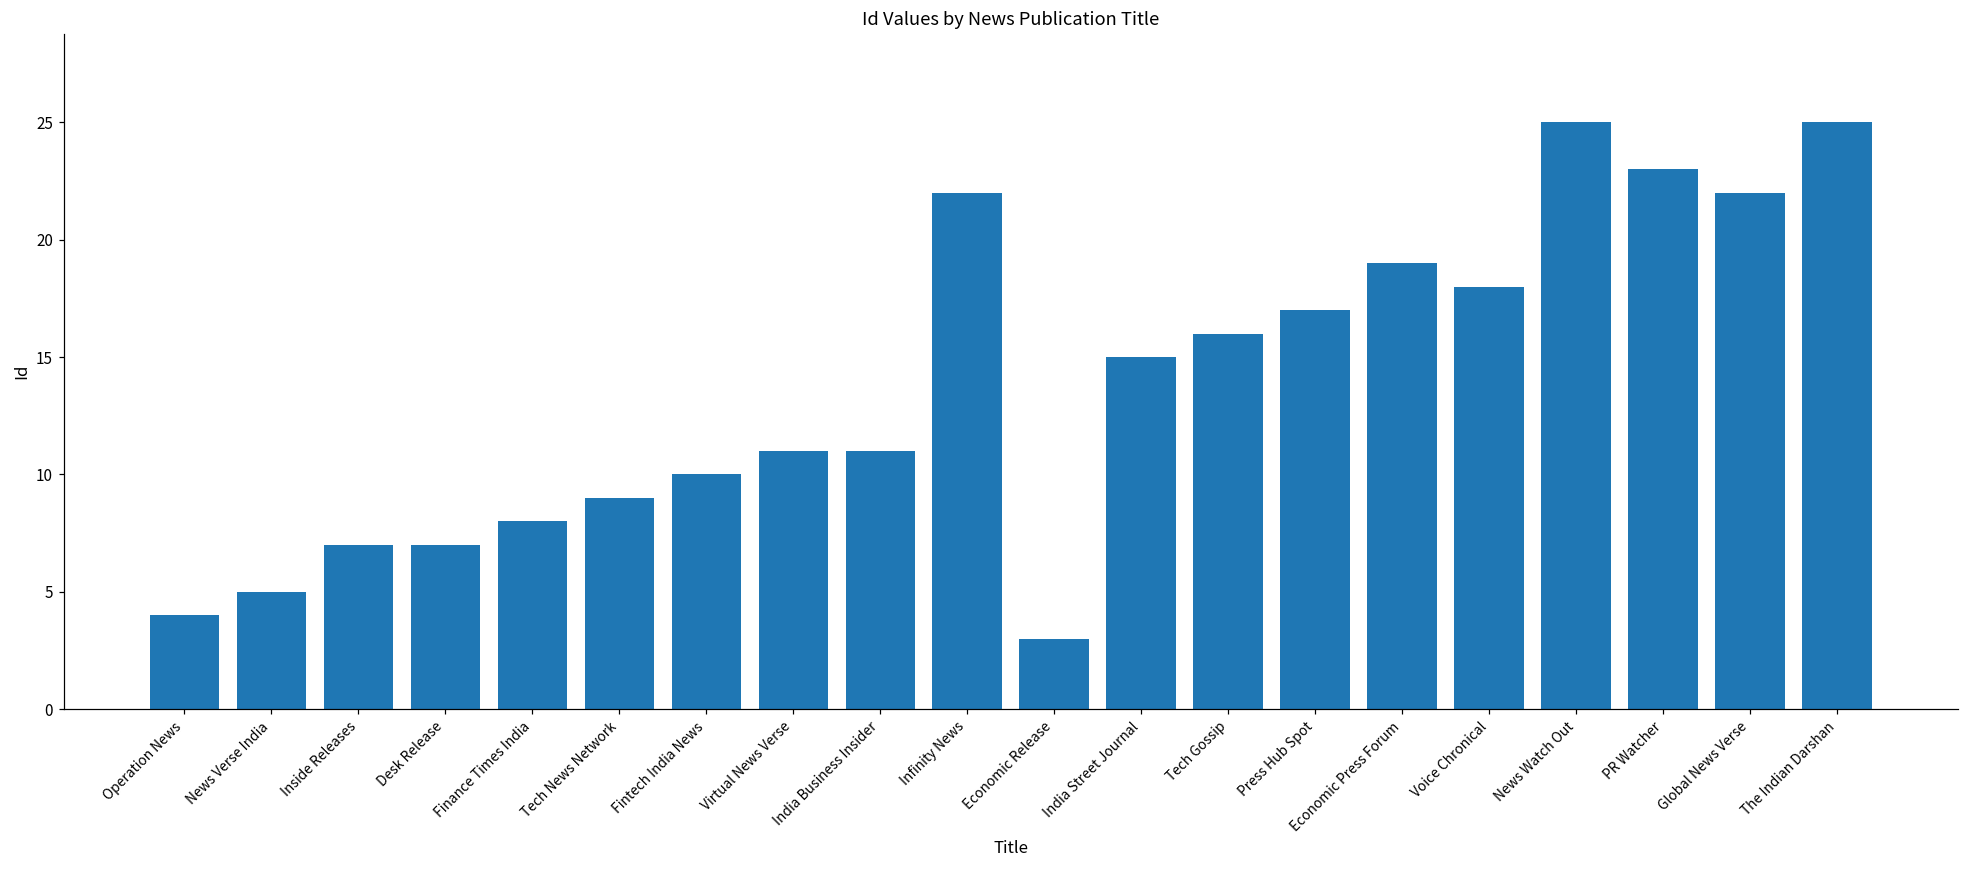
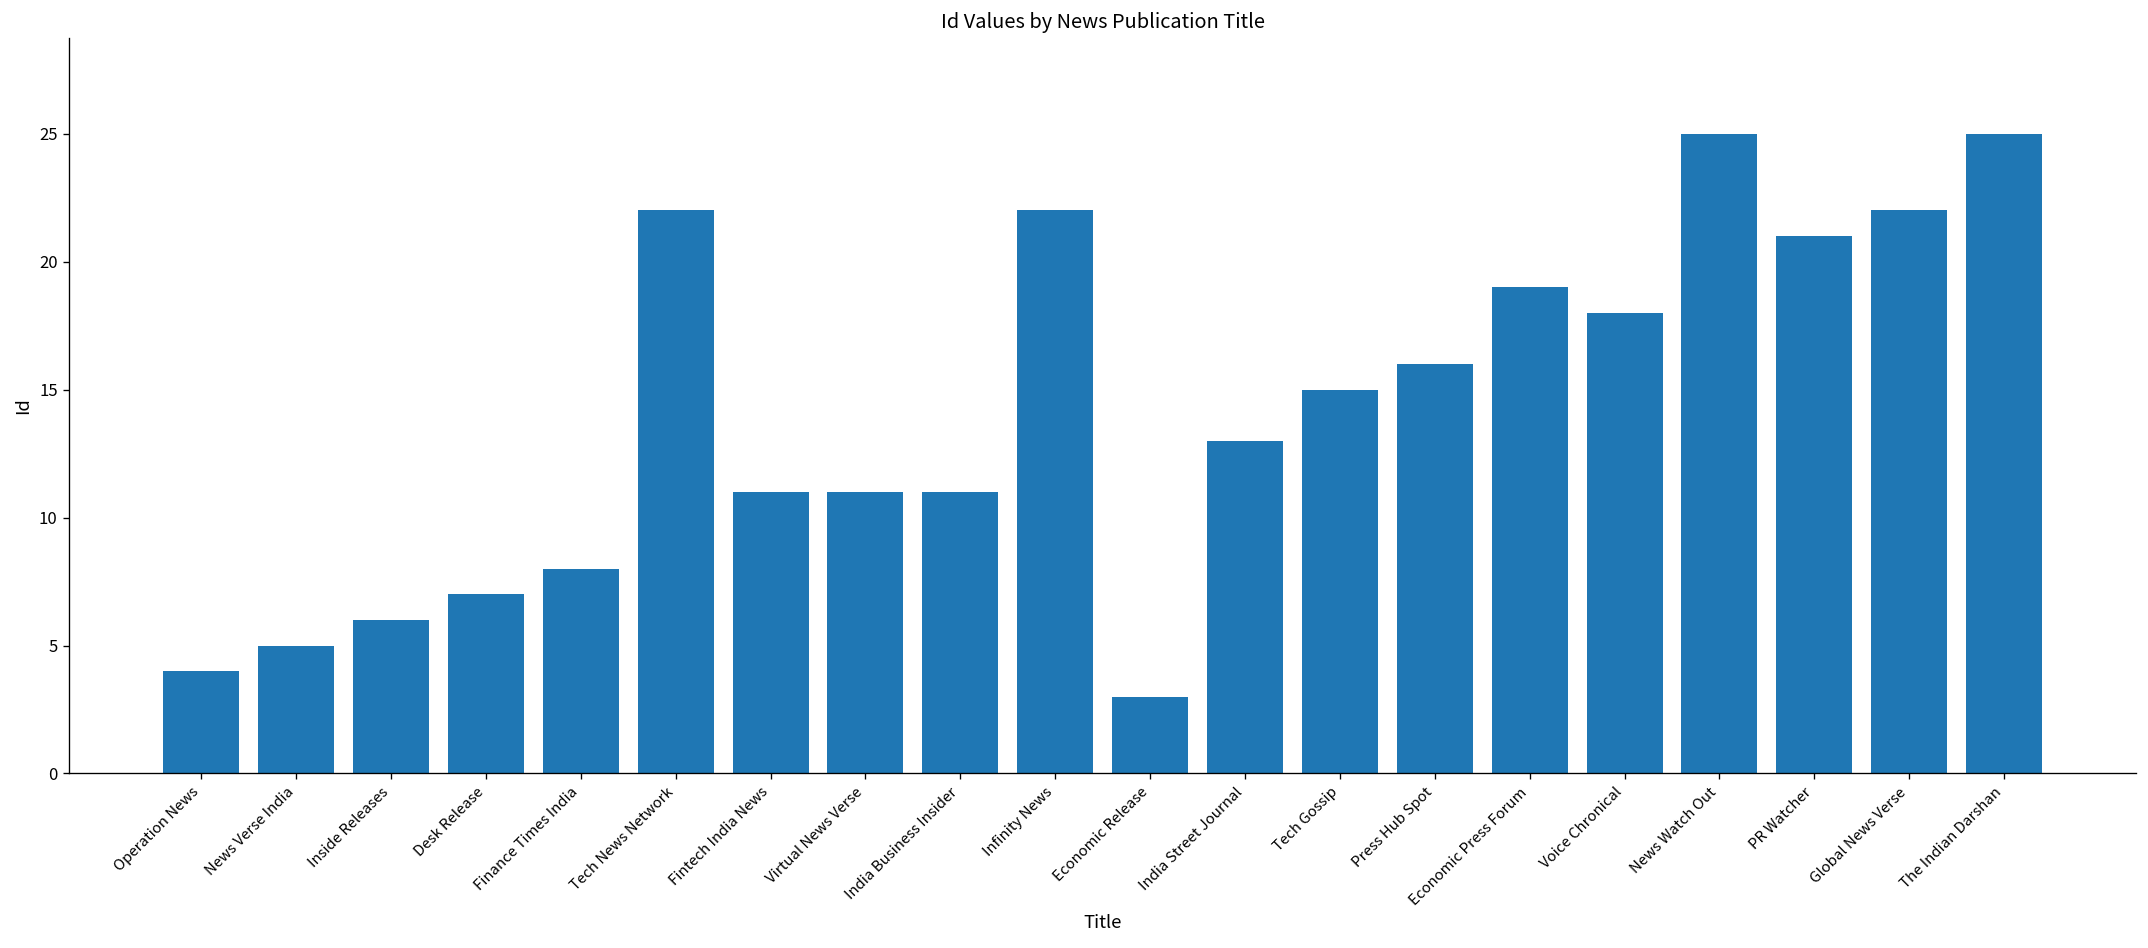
  {
    "Operation News": 4,
    "News Verse India": 5,
-   "Inside Releases": 7,
+   "Inside Releases": 6,
    "Desk Release": 7,
    "Finance Times India": 8,
-   "Tech News Network": 9,
-   "Fintech India News": 10,
+   "Tech News Network": 22,
+   "Fintech India News": 11,
    "Virtual News Verse": 11,
    "India Business Insider": 11,
    "Infinity News": 22,
    "Economic Release": 3,
-   "India Street Journal": 15,
-   "Tech Gossip": 16,
-   "Press Hub Spot": 17,
+   "India Street Journal": 13,
+   "Tech Gossip": 15,
+   "Press Hub Spot": 16,
    "Economic Press Forum": 19,
    "Voice Chronical": 18,
    "News Watch Out": 25,
-   "PR Watcher": 23,
+   "PR Watcher": 21,
    "Global News Verse": 22,
    "The Indian Darshan": 25
  }
